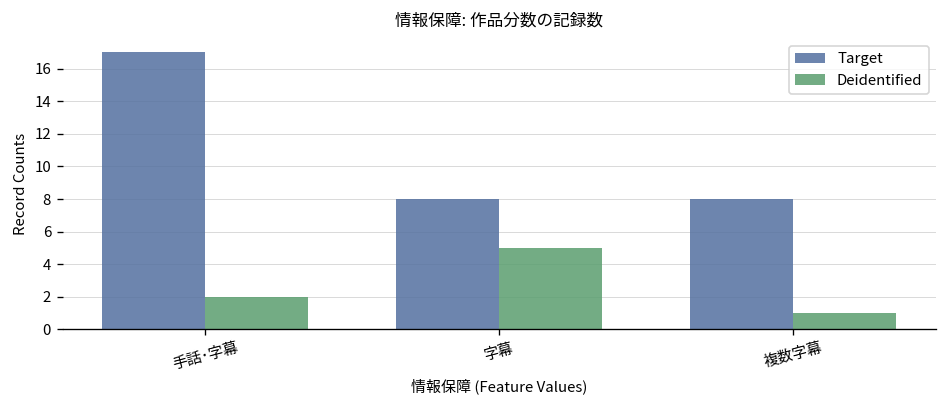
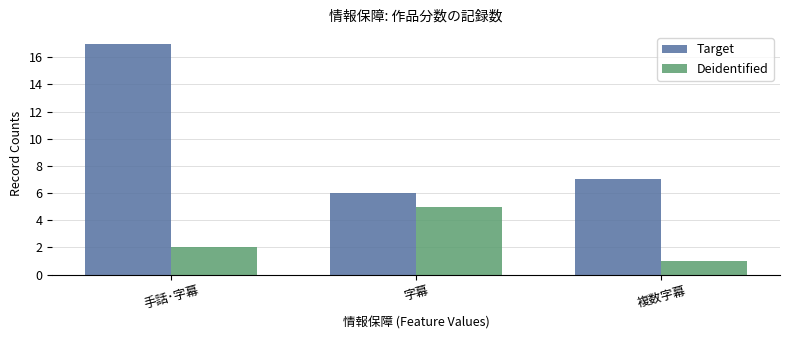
  {
    "Target": {
      "手話･字幕": 17,
-     "字幕": 8,
-     "複数字幕": 8
+     "字幕": 6,
+     "複数字幕": 7
    },
    "Deidentified": {
      "手話･字幕": 2,
      "字幕": 5,
      "複数字幕": 1
    }
  }
